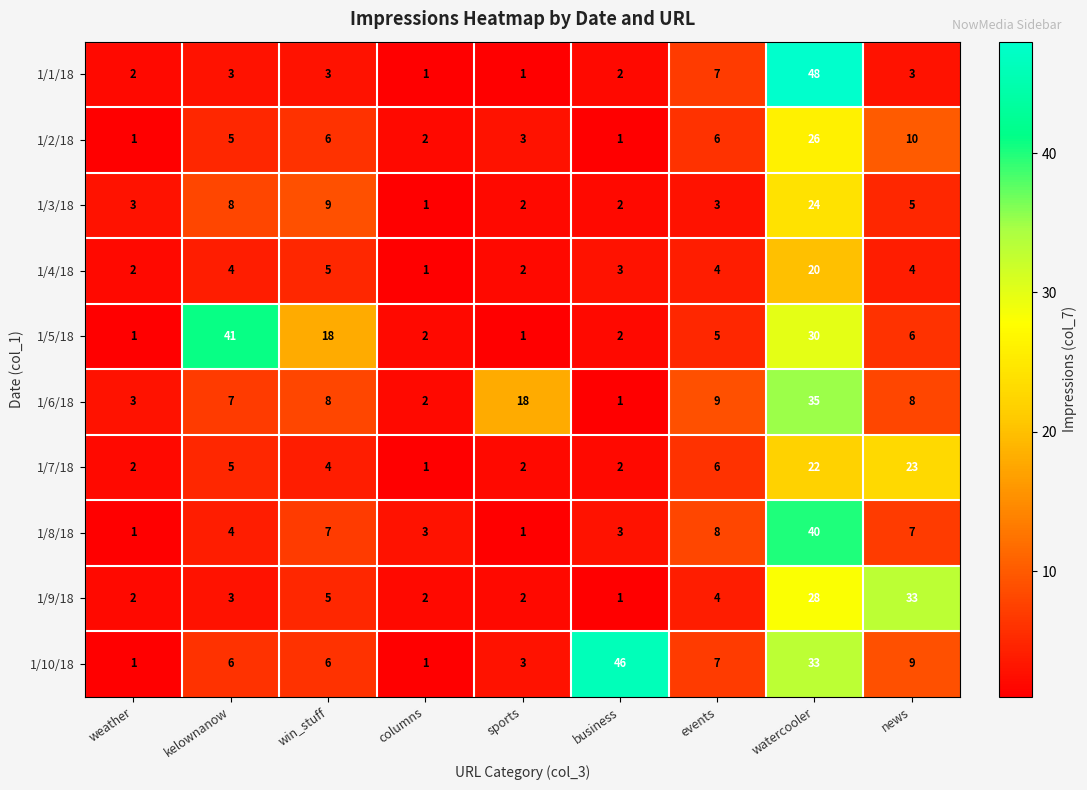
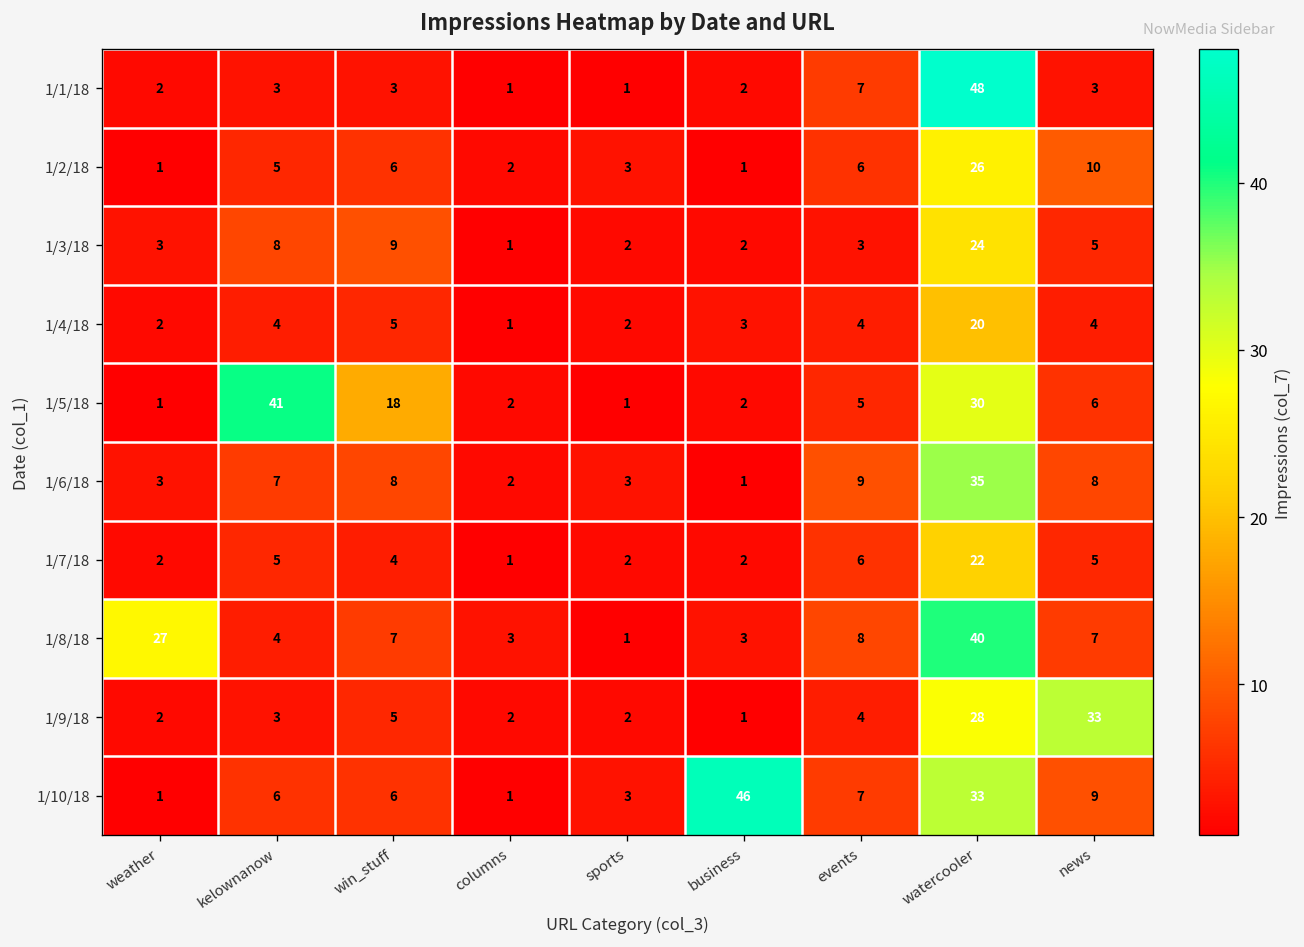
  {
    "1/1/18": {
      "weather": 2,
      "kelownanow": 3,
      "win_stuff": 3,
      "columns": 1,
      "sports": 1,
      "business": 2,
      "events": 7,
      "watercooler": 48,
      "news": 3
    },
    "1/2/18": {
      "weather": 1,
      "kelownanow": 5,
      "win_stuff": 6,
      "columns": 2,
      "sports": 3,
      "business": 1,
      "events": 6,
      "watercooler": 26,
      "news": 10
    },
    "1/3/18": {
      "weather": 3,
      "kelownanow": 8,
      "win_stuff": 9,
      "columns": 1,
      "sports": 2,
      "business": 2,
      "events": 3,
      "watercooler": 24,
      "news": 5
    },
    "1/4/18": {
      "weather": 2,
      "kelownanow": 4,
      "win_stuff": 5,
      "columns": 1,
      "sports": 2,
      "business": 3,
      "events": 4,
      "watercooler": 20,
      "news": 4
    },
    "1/5/18": {
      "weather": 1,
      "kelownanow": 41,
      "win_stuff": 18,
      "columns": 2,
      "sports": 1,
      "business": 2,
      "events": 5,
      "watercooler": 30,
      "news": 6
    },
    "1/6/18": {
      "weather": 3,
      "kelownanow": 7,
      "win_stuff": 8,
      "columns": 2,
-     "sports": 18,
+     "sports": 3,
      "business": 1,
      "events": 9,
      "watercooler": 35,
      "news": 8
    },
    "1/7/18": {
      "weather": 2,
      "kelownanow": 5,
      "win_stuff": 4,
      "columns": 1,
      "sports": 2,
      "business": 2,
      "events": 6,
      "watercooler": 22,
-     "news": 23
+     "news": 5
    },
    "1/8/18": {
-     "weather": 1,
+     "weather": 27,
      "kelownanow": 4,
      "win_stuff": 7,
      "columns": 3,
      "sports": 1,
      "business": 3,
      "events": 8,
      "watercooler": 40,
      "news": 7
    },
    "1/9/18": {
      "weather": 2,
      "kelownanow": 3,
      "win_stuff": 5,
      "columns": 2,
      "sports": 2,
      "business": 1,
      "events": 4,
      "watercooler": 28,
      "news": 33
    },
    "1/10/18": {
      "weather": 1,
      "kelownanow": 6,
      "win_stuff": 6,
      "columns": 1,
      "sports": 3,
      "business": 46,
      "events": 7,
      "watercooler": 33,
      "news": 9
    }
  }
